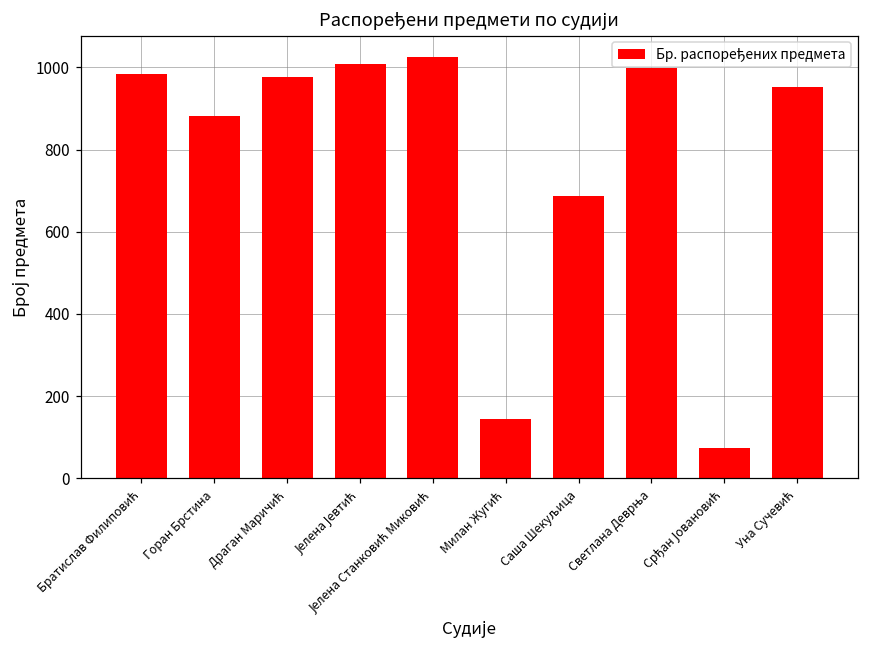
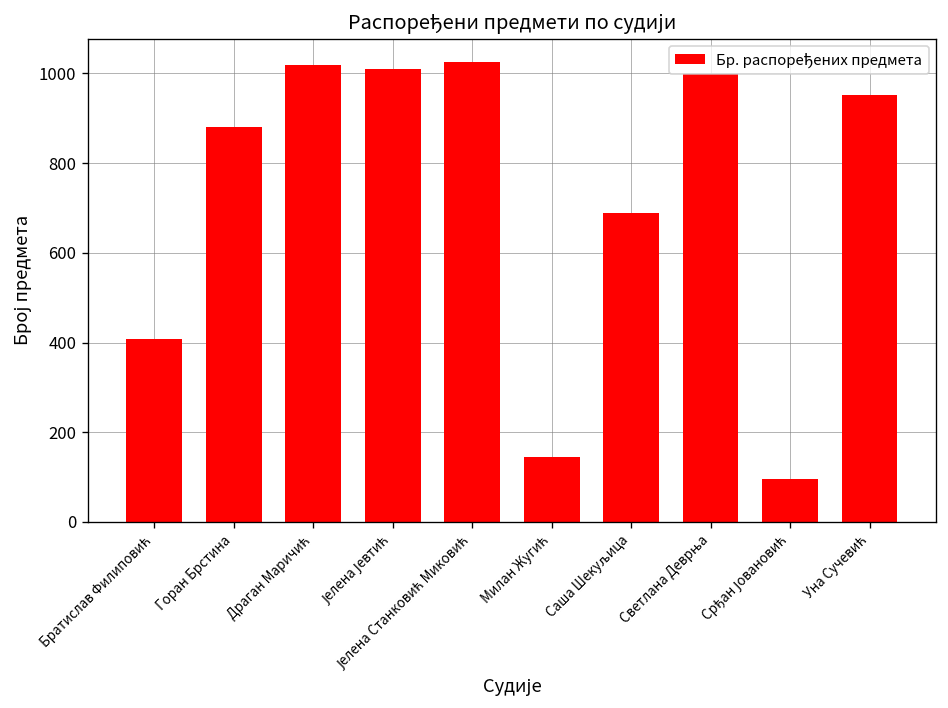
  {
-   "Братислав Филиповић": 980,
+   "Братислав Филиповић": 410,
    "Горан Брстина": 880,
-   "Драган Маричић": 980,
+   "Драган Маричић": 1020,
    "Јелена Јевтић": 1010,
    "Јелена Станковић Миковић": 1030,
    "Милан Жугић": 140,
    "Саша Шекуљица": 690,
-   "Срђан Јовановић": 70,
+   "Срђан Јовановић": 100,
    "Уна Сучевић": 950
  }
